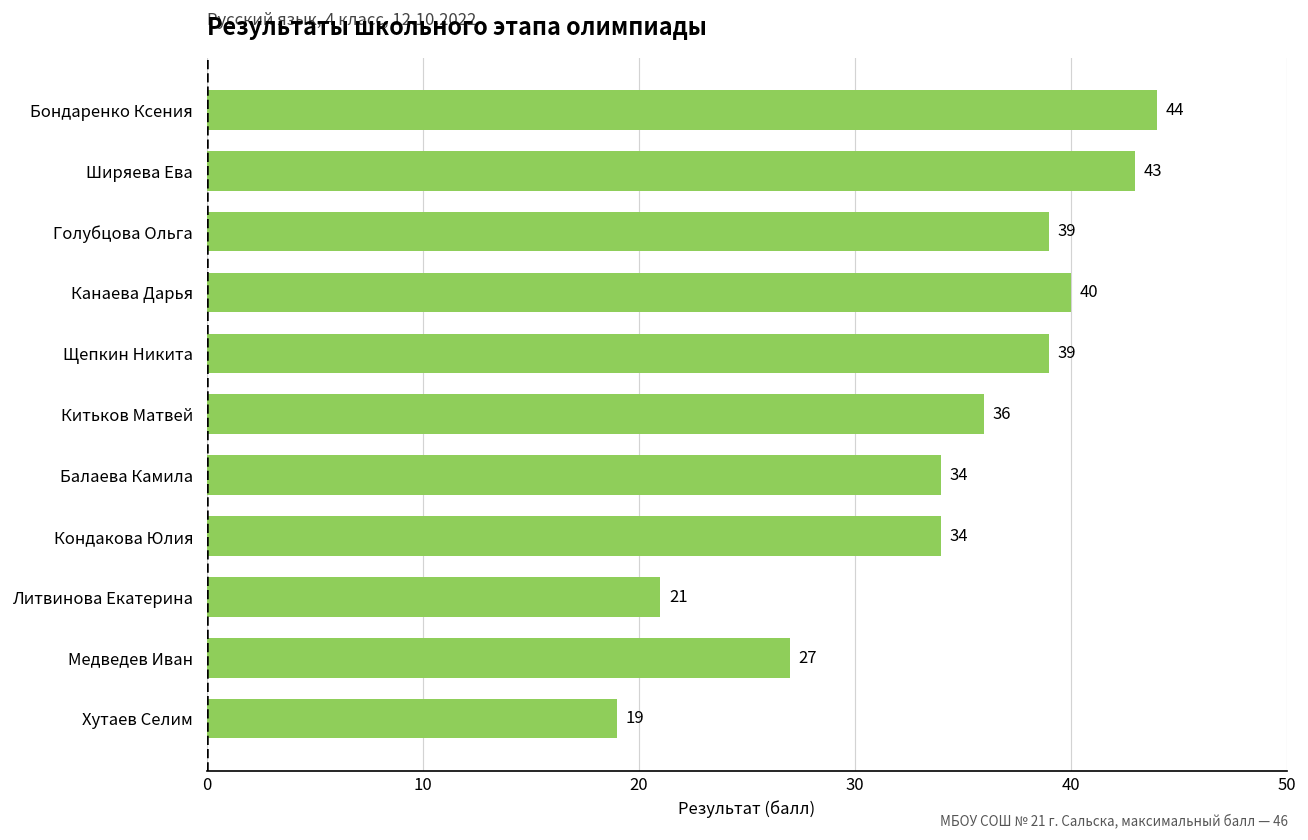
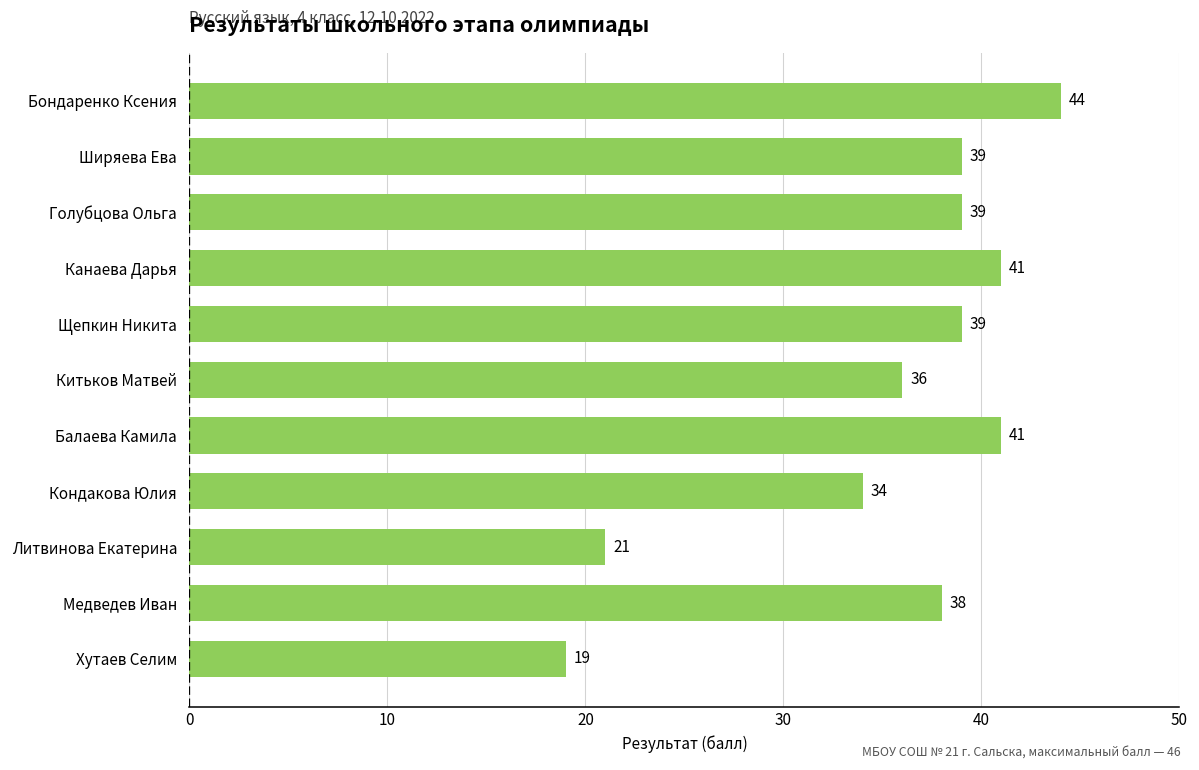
  {
    "Бондаренко Ксения": 44,
-   "Ширяева Ева": 43,
+   "Ширяева Ева": 39,
    "Голубцова Ольга": 39,
-   "Канаева Дарья": 40,
+   "Канаева Дарья": 41,
    "Щепкин Никита": 39,
    "Китьков Матвей": 36,
-   "Балаева Камила": 34,
+   "Балаева Камила": 41,
    "Кондакова Юлия": 34,
    "Литвинова Екатерина": 21,
-   "Медведев Иван": 27,
+   "Медведев Иван": 38,
    "Хутаев Селим": 19
  }
